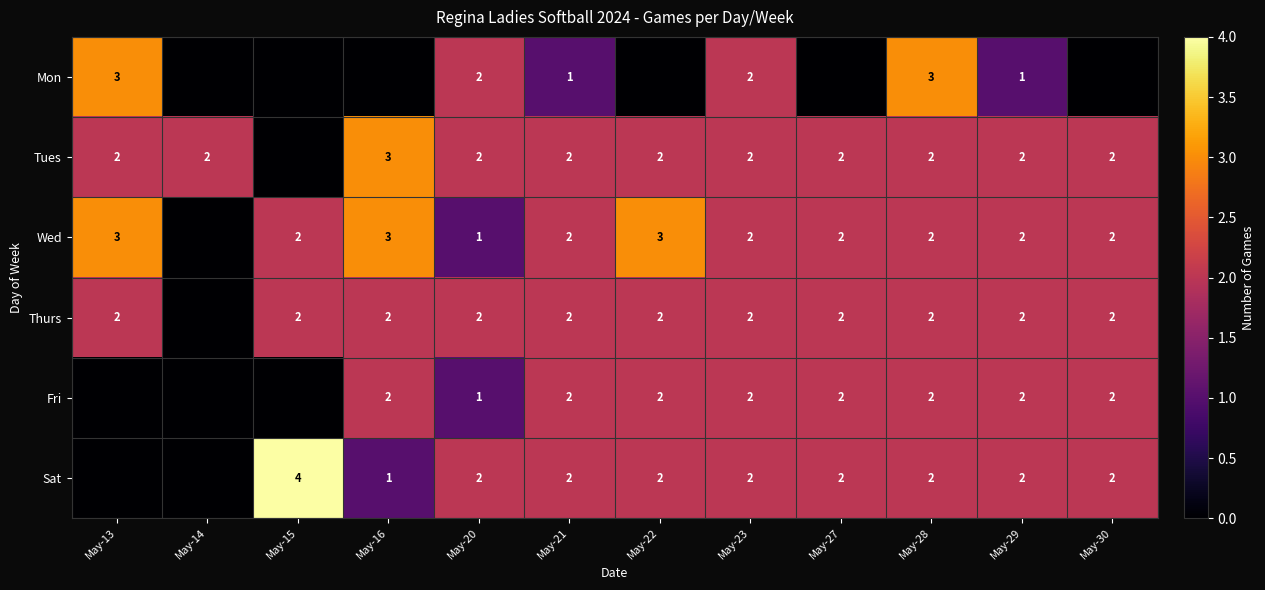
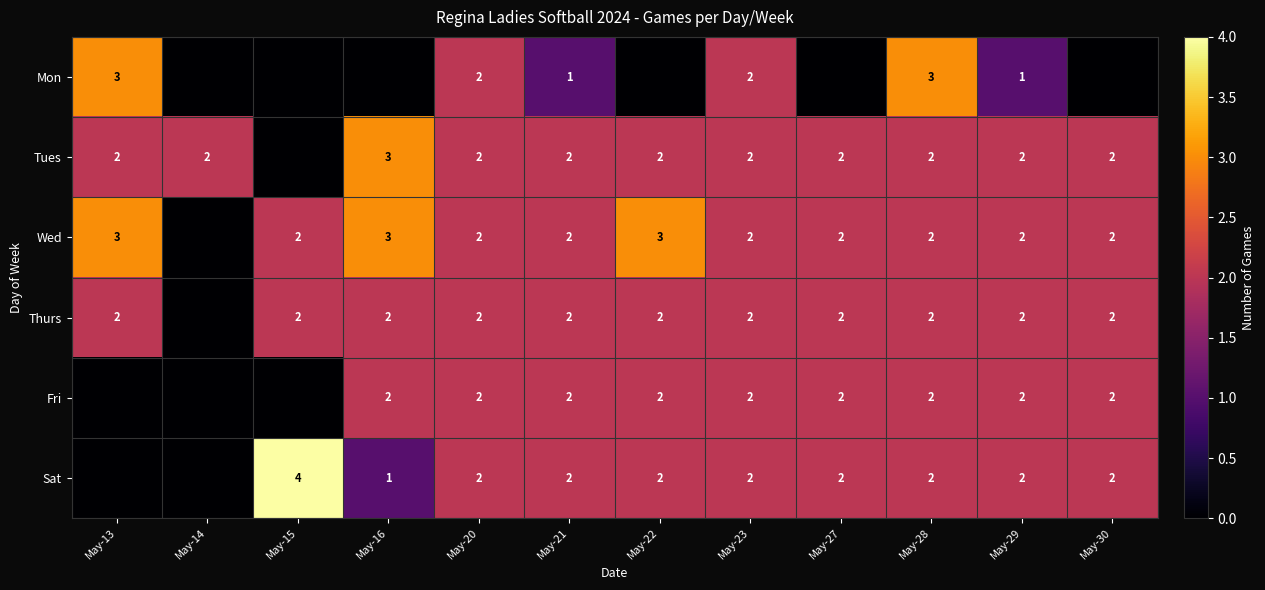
  {
    "Mon": {
      "May-13": 3,
      "May-20": 2,
      "May-21": 1,
      "May-23": 2,
      "May-28": 3,
      "May-29": 1
    },
    "Tues": {
      "May-13": 2,
      "May-14": 2,
      "May-16": 3,
      "May-20": 2,
      "May-21": 2,
      "May-22": 2,
      "May-23": 2,
      "May-27": 2,
      "May-28": 2,
      "May-29": 2,
      "May-30": 2
    },
    "Wed": {
      "May-13": 3,
      "May-15": 2,
      "May-16": 3,
-     "May-20": 1,
+     "May-20": 2,
      "May-21": 2,
      "May-22": 3,
      "May-23": 2,
      "May-27": 2,
      "May-28": 2,
      "May-29": 2,
      "May-30": 2
    },
    "Thurs": {
      "May-13": 2,
      "May-15": 2,
      "May-16": 2,
      "May-20": 2,
      "May-21": 2,
      "May-22": 2,
      "May-23": 2,
      "May-27": 2,
      "May-28": 2,
      "May-29": 2,
      "May-30": 2
    },
    "Fri": {
      "May-16": 2,
-     "May-20": 1,
+     "May-20": 2,
      "May-21": 2,
      "May-22": 2,
      "May-23": 2,
      "May-27": 2,
      "May-28": 2,
      "May-29": 2,
      "May-30": 2
    },
    "Sat": {
      "May-15": 4,
      "May-16": 1,
      "May-20": 2,
      "May-21": 2,
      "May-22": 2,
      "May-23": 2,
      "May-27": 2,
      "May-28": 2,
      "May-29": 2,
      "May-30": 2
    }
  }
